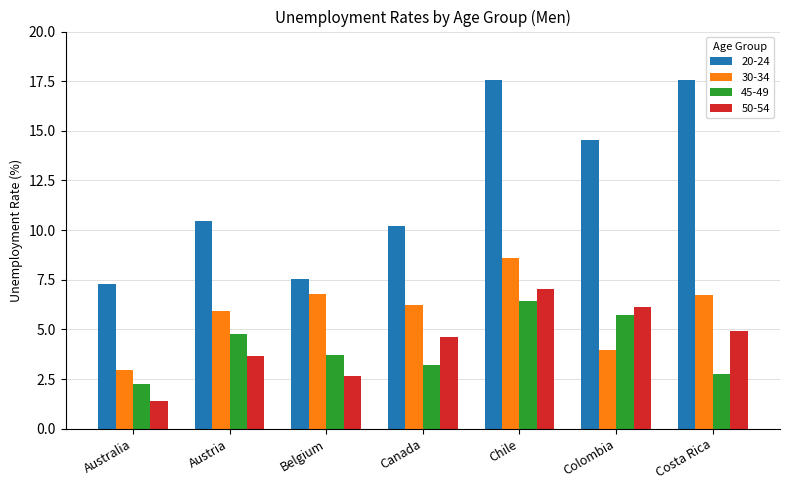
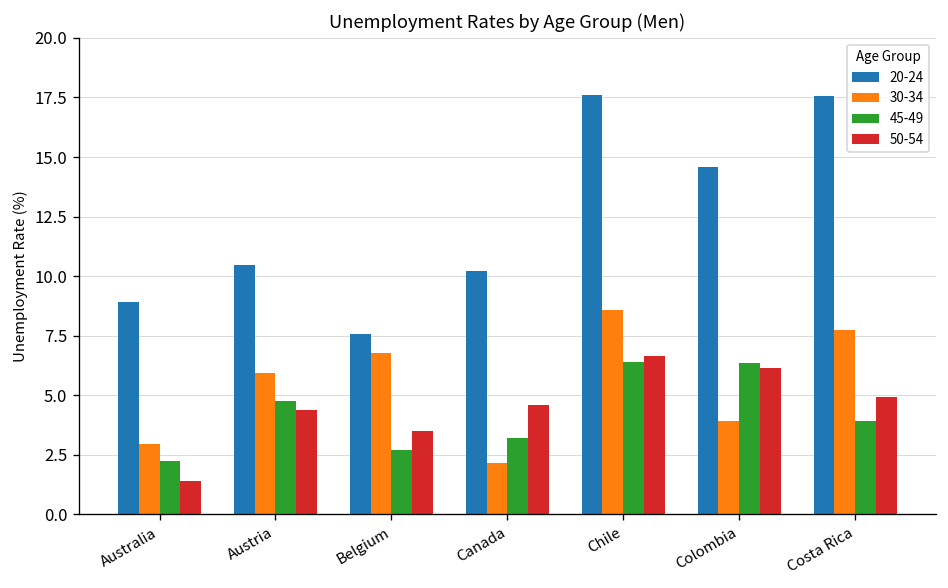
  {
    "20-24": {
-     "Australia": 7.3,
+     "Australia": 8.9,
      "Austria": 10.5,
      "Belgium": 7.6,
      "Canada": 10.2,
      "Chile": 17.6,
      "Colombia": 14.6,
      "Costa Rica": 17.6
    },
    "30-34": {
      "Australia": 2.9,
      "Austria": 5.9,
      "Belgium": 6.8,
-     "Canada": 6.2,
+     "Canada": 2.2,
      "Chile": 8.6,
      "Colombia": 3.9,
-     "Costa Rica": 6.8
+     "Costa Rica": 7.8
    },
    "45-49": {
      "Australia": 2.2,
      "Austria": 4.8,
-     "Belgium": 3.7,
+     "Belgium": 2.7,
      "Canada": 3.2,
      "Chile": 6.4,
-     "Colombia": 5.7,
-     "Costa Rica": 2.8
+     "Colombia": 6.3,
+     "Costa Rica": 3.9
    },
    "50-54": {
      "Australia": 1.4,
-     "Austria": 3.7,
-     "Belgium": 2.7,
+     "Austria": 4.4,
+     "Belgium": 3.5,
      "Canada": 4.6,
-     "Chile": 7.1,
+     "Chile": 6.6,
      "Colombia": 6.1,
      "Costa Rica": 4.9
    }
  }
